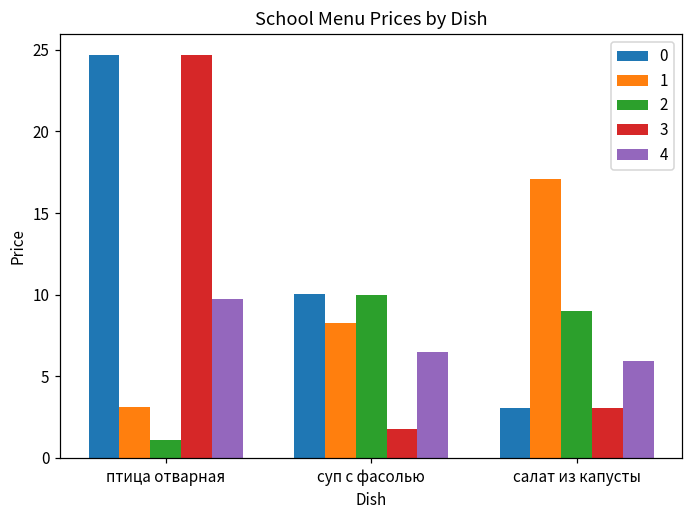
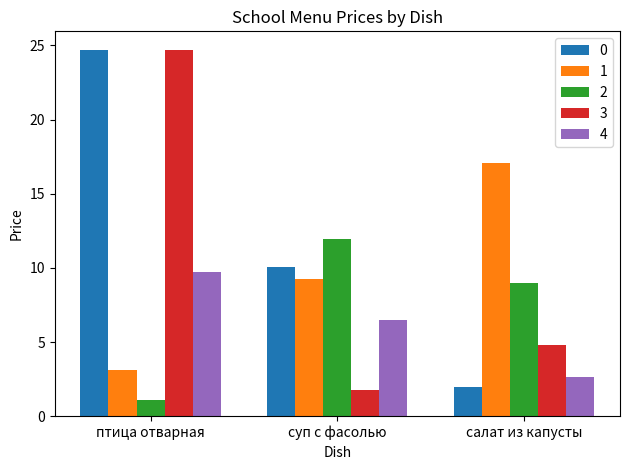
  {
    "0": {
      "птица отварная": 24.7,
      "суп с фасолью": 10.1,
-     "салат из капусты": 3.1
+     "салат из капусты": 2.0
    },
    "1": {
      "птица отварная": 3.1,
-     "суп с фасолью": 8.3,
+     "суп с фасолью": 9.3,
      "салат из капусты": 17.1
    },
    "2": {
      "птица отварная": 1.1,
-     "суп с фасолью": 10.0,
+     "суп с фасолью": 11.9,
      "салат из капусты": 9.0
    },
    "3": {
      "птица отварная": 24.7,
      "суп с фасолью": 1.7,
-     "салат из капусты": 3.1
+     "салат из капусты": 4.8
    },
    "4": {
      "птица отварная": 9.7,
      "суп с фасолью": 6.5,
-     "салат из капусты": 5.9
+     "салат из капусты": 2.6
    }
  }
